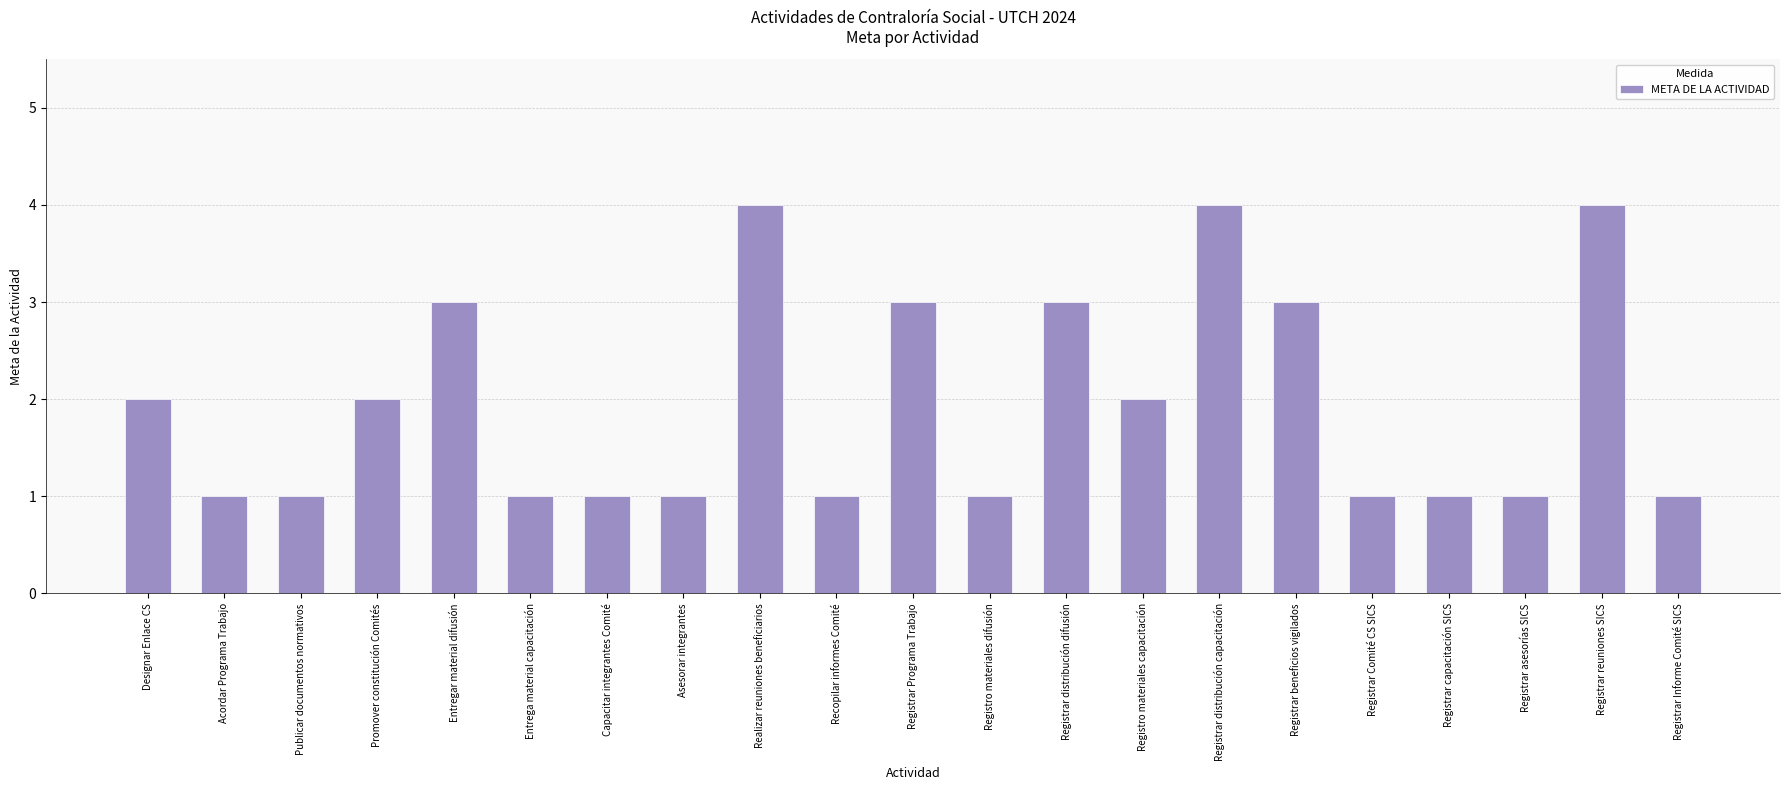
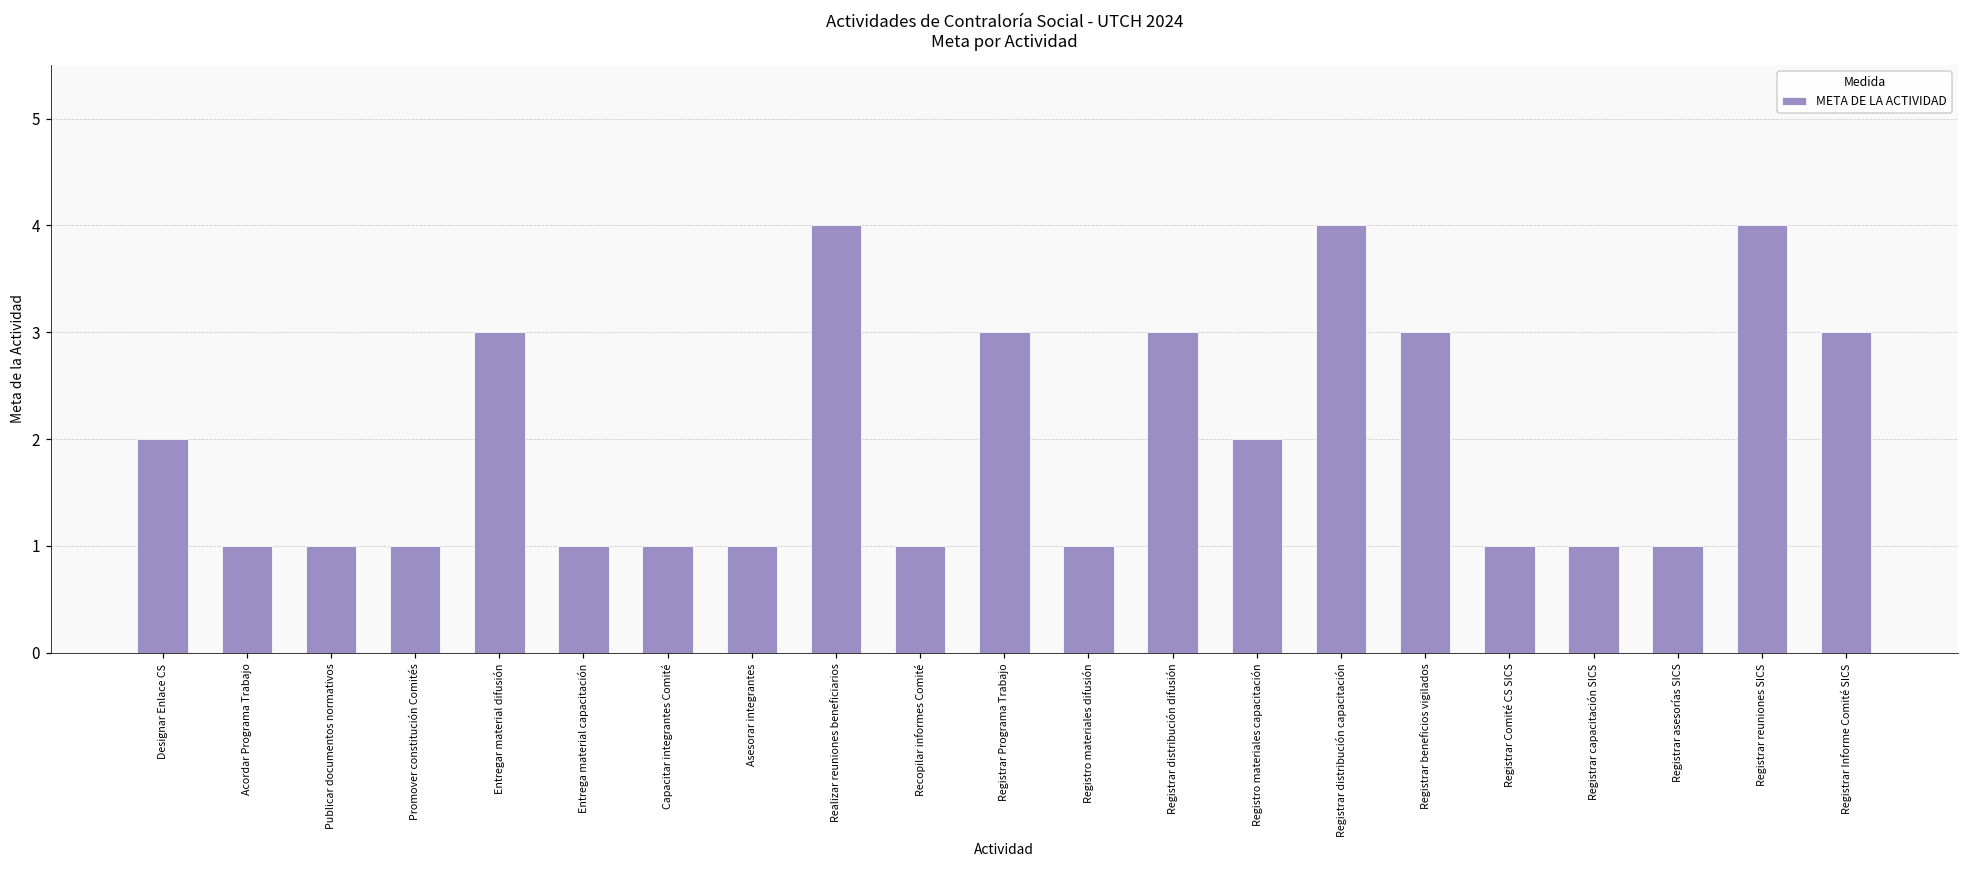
  {
    "Designar Enlace CS": 2,
    "Acordar Programa Trabajo": 1,
    "Publicar documentos normativos": 1,
-   "Promover constitución Comités": 2,
+   "Promover constitución Comités": 1,
    "Entregar material difusión": 3,
    "Entrega material capacitación": 1,
    "Capacitar integrantes Comité": 1,
    "Asesorar integrantes": 1,
    "Realizar reuniones beneficiarios": 4,
    "Recopilar informes Comité": 1,
    "Registrar Programa Trabajo": 3,
    "Registro materiales difusión": 1,
    "Registrar distribución difusión": 3,
    "Registro materiales capacitación": 2,
    "Registrar distribución capacitación": 4,
    "Registrar beneficios vigilados": 3,
    "Registrar Comité CS SICS": 1,
    "Registrar capacitación SICS": 1,
    "Registrar asesorías SICS": 1,
    "Registrar reuniones SICS": 4,
-   "Registrar Informe Comité SICS": 1
+   "Registrar Informe Comité SICS": 3
  }
